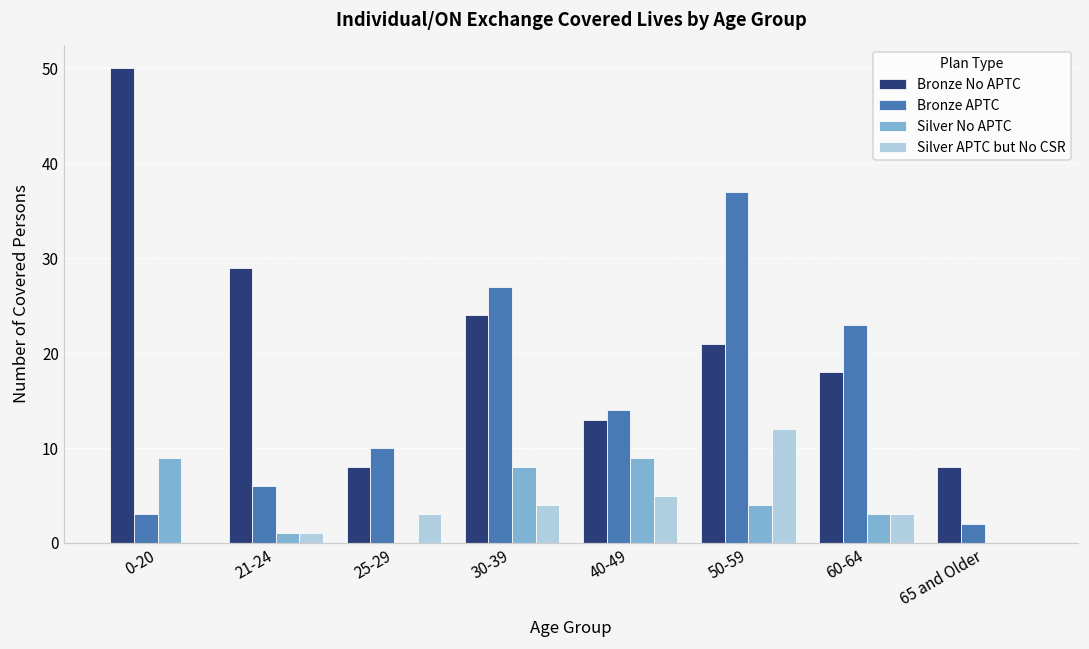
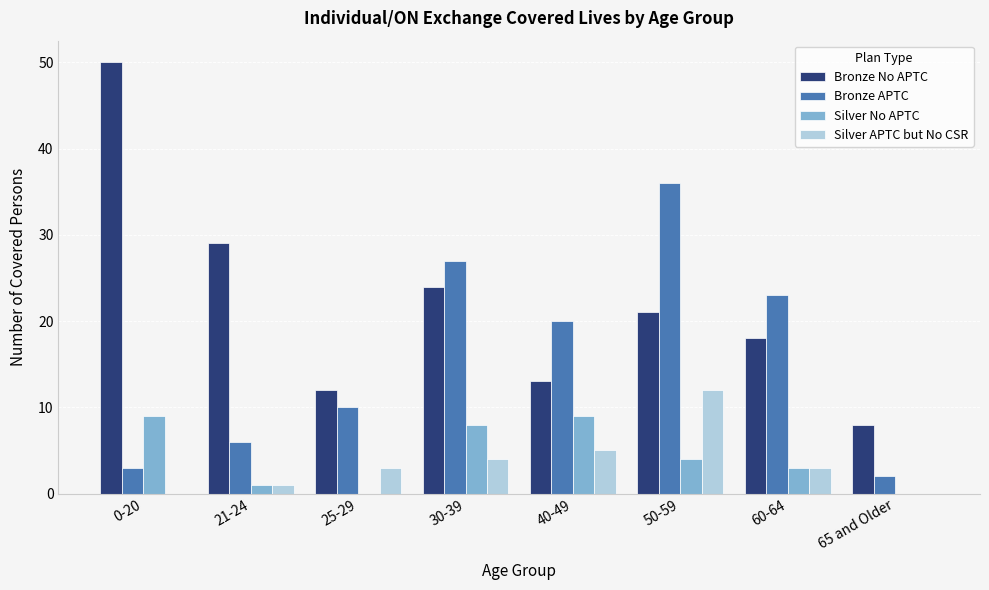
  {
    "Bronze No APTC": {
      "0-20": 50,
      "21-24": 29,
-     "25-29": 8,
+     "25-29": 12,
      "30-39": 24,
      "40-49": 13,
      "50-59": 21,
      "60-64": 18,
      "65 and Older": 8
    },
    "Bronze APTC": {
      "0-20": 3,
      "21-24": 6,
      "25-29": 10,
      "30-39": 27,
-     "40-49": 14,
-     "50-59": 37,
+     "40-49": 20,
+     "50-59": 36,
      "60-64": 23,
      "65 and Older": 2
    }
  }
